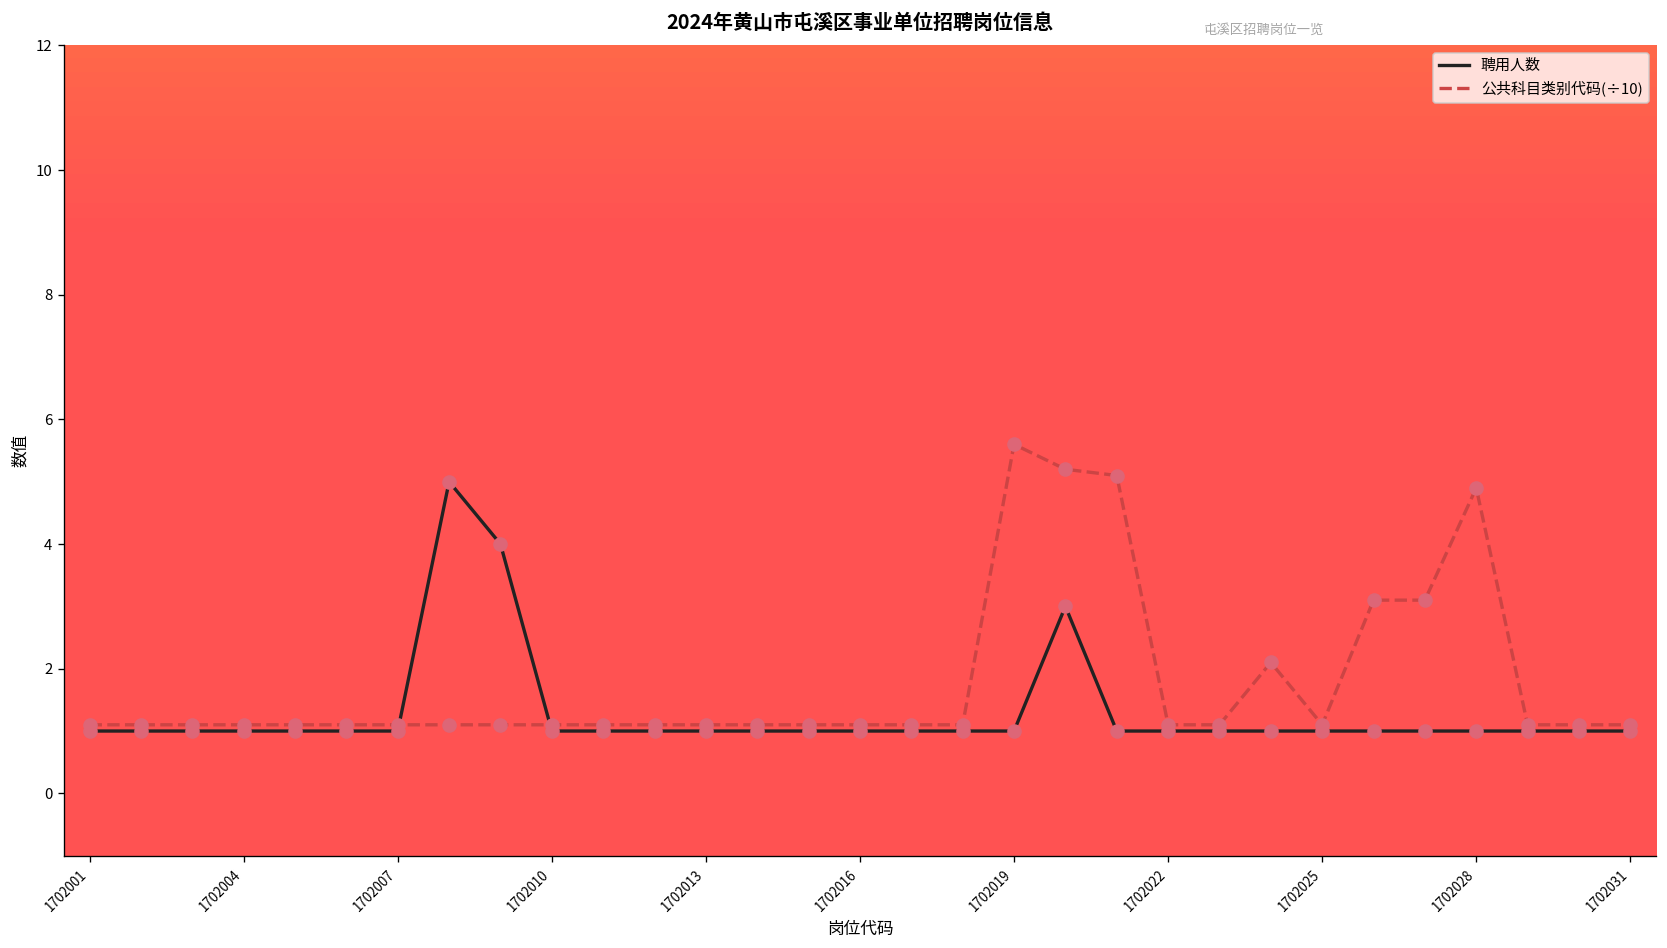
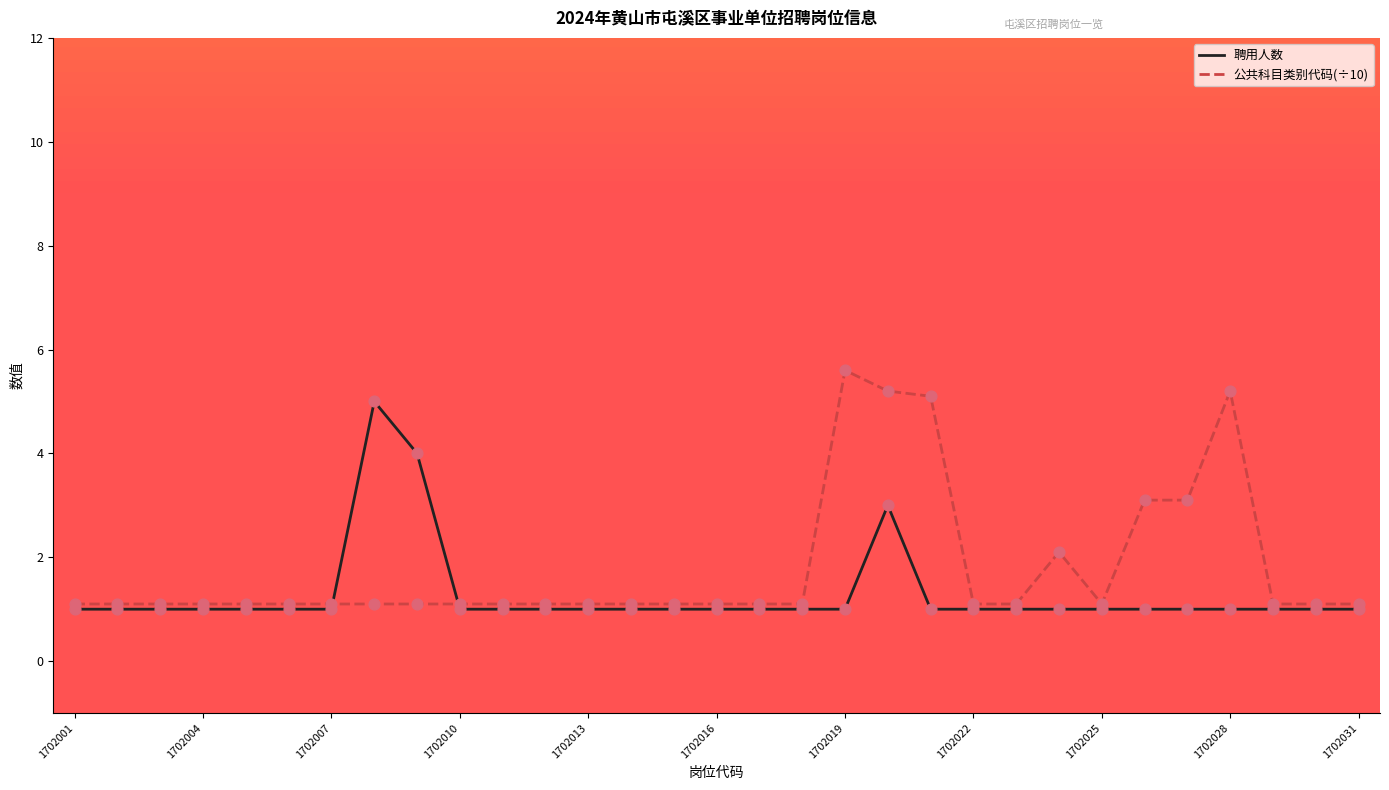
  {
    "聘用人数": {
      "1702001": 1.0,
      "1702004": 1.0,
      "1702007": 1.0,
      "1702010": 1.0,
      "1702013": 1.0,
      "1702016": 1.0,
      "1702019": 1.0,
      "1702022": 1.0,
      "1702025": 1.0,
      "1702028": 1.0,
      "1702031": 1.0
    },
    "公共科目类别代码(÷10)": {
      "1702001": 1.1,
      "1702004": 1.1,
      "1702007": 1.1,
      "1702010": 1.1,
      "1702013": 1.1,
      "1702016": 1.1,
      "1702019": 5.6,
      "1702022": 1.1,
      "1702025": 1.1,
-     "1702028": 4.9,
+     "1702028": 5.2,
      "1702031": 1.1
    }
  }
